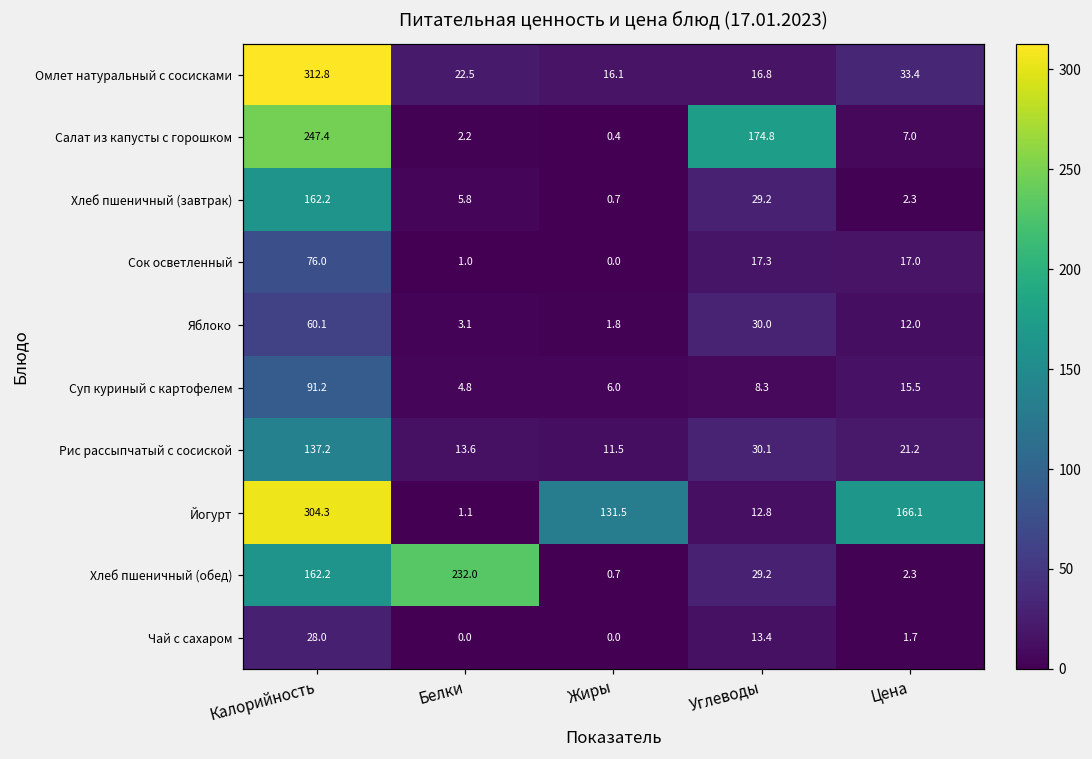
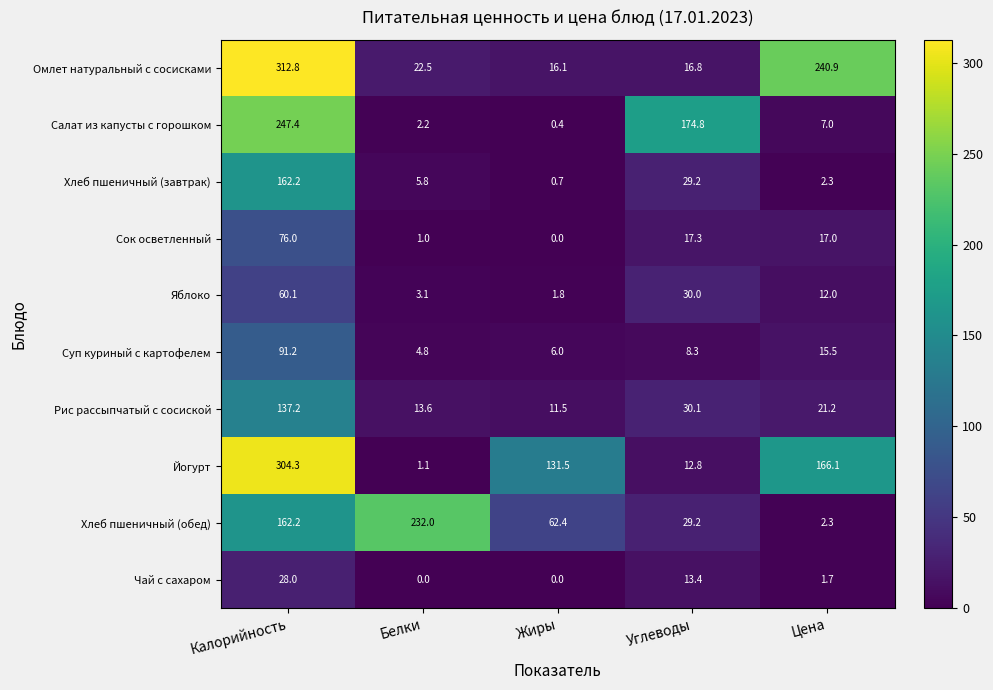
  {
    "Омлет натуральный с сосисками": {
      "Калорийность": 312.8,
      "Белки": 22.5,
      "Жиры": 16.1,
      "Углеводы": 16.8,
-     "Цена": 33.4
+     "Цена": 240.9
    },
    "Салат из капусты с горошком": {
      "Калорийность": 247.4,
      "Белки": 2.2,
      "Жиры": 0.4,
      "Углеводы": 174.8,
      "Цена": 7.0
    },
    "Хлеб пшеничный (завтрак)": {
      "Калорийность": 162.2,
      "Белки": 5.8,
      "Жиры": 0.7,
      "Углеводы": 29.2,
      "Цена": 2.3
    },
    "Сок осветленный": {
      "Калорийность": 76.0,
      "Белки": 1.0,
      "Жиры": 0.0,
      "Углеводы": 17.3,
      "Цена": 17.0
    },
    "Яблоко": {
      "Калорийность": 60.1,
      "Белки": 3.1,
      "Жиры": 1.8,
      "Углеводы": 30.0,
      "Цена": 12.0
    },
    "Суп куриный с картофелем": {
      "Калорийность": 91.2,
      "Белки": 4.8,
      "Жиры": 6.0,
      "Углеводы": 8.3,
      "Цена": 15.5
    },
    "Рис рассыпчатый с сосиской": {
      "Калорийность": 137.2,
      "Белки": 13.6,
      "Жиры": 11.5,
      "Углеводы": 30.1,
      "Цена": 21.2
    },
    "Йогурт": {
      "Калорийность": 304.3,
      "Белки": 1.1,
      "Жиры": 131.5,
      "Углеводы": 12.8,
      "Цена": 166.1
    },
    "Хлеб пшеничный (обед)": {
      "Калорийность": 162.2,
      "Белки": 232.0,
-     "Жиры": 0.7,
+     "Жиры": 62.4,
      "Углеводы": 29.2,
      "Цена": 2.3
    },
    "Чай с сахаром": {
      "Калорийность": 28.0,
      "Белки": 0.0,
      "Жиры": 0.0,
      "Углеводы": 13.4,
      "Цена": 1.7
    }
  }
